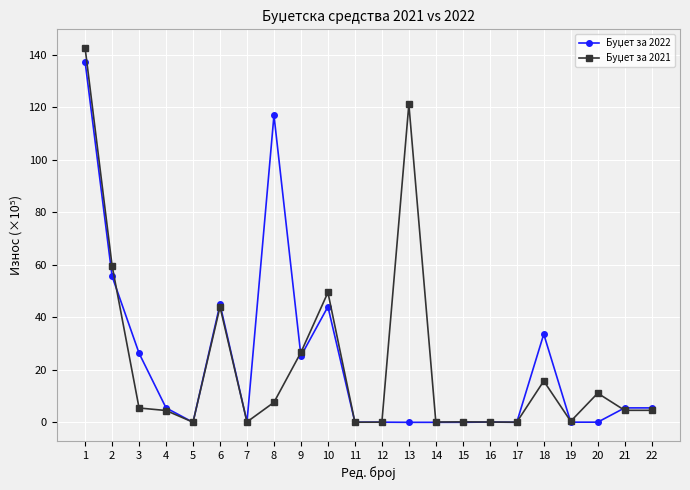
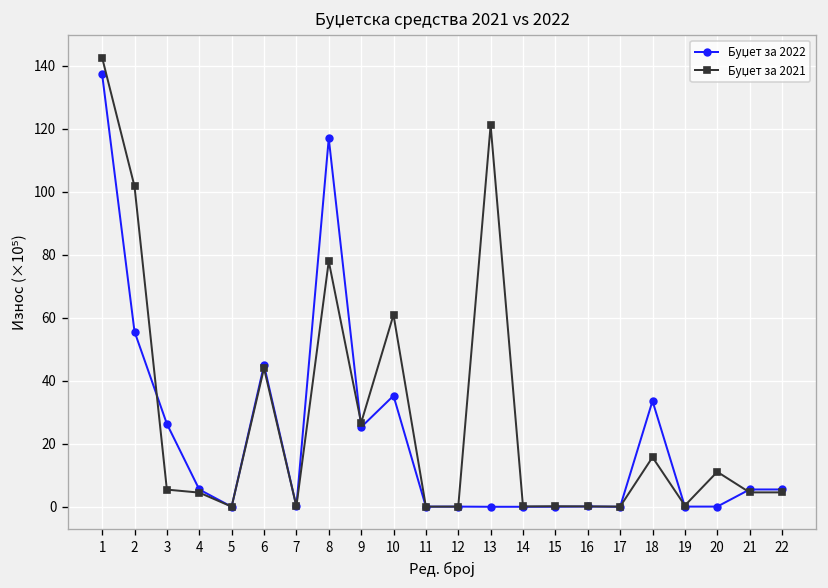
  {
    "Буџет за 2022": {
      "1": 137,
      "2": 56,
      "3": 26,
      "4": 6,
      "6": 45,
      "8": 117,
      "9": 25,
-     "10": 44,
+     "10": 35,
      "13": 0,
      "18": 34,
      "20": 0
    },
    "Буџет за 2021": {
      "1": 143,
-     "2": 60,
+     "2": 102,
      "3": 5,
      "4": 5,
      "6": 44,
-     "8": 8,
+     "8": 78,
      "9": 27,
-     "10": 49,
+     "10": 61,
      "13": 121,
      "18": 16,
      "20": 11
    }
  }
